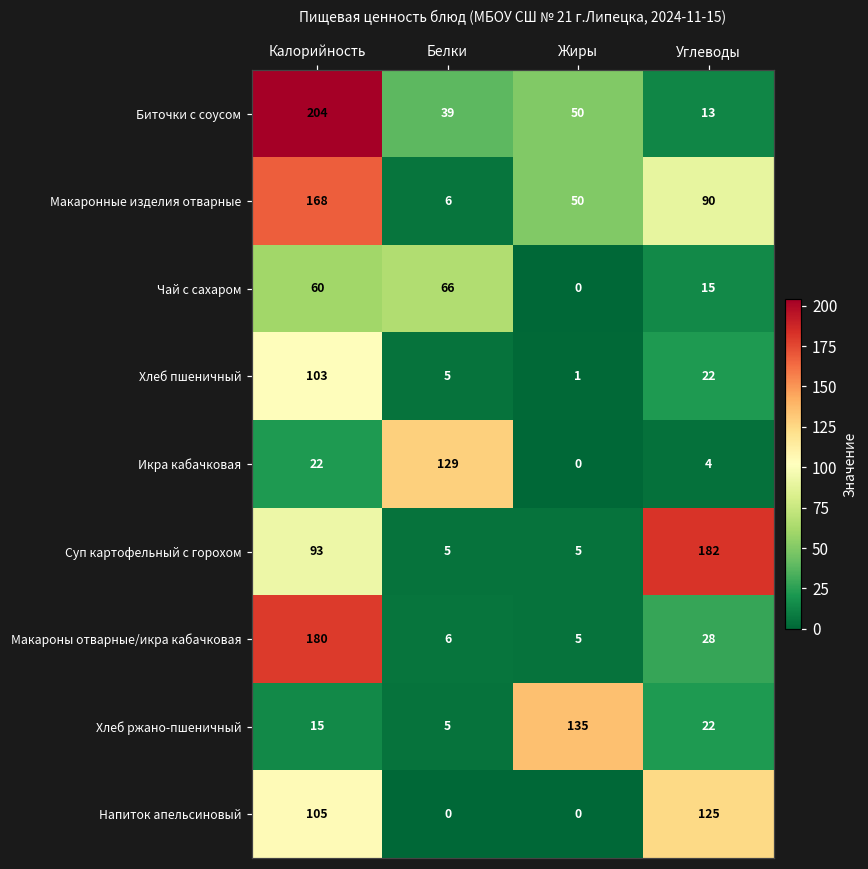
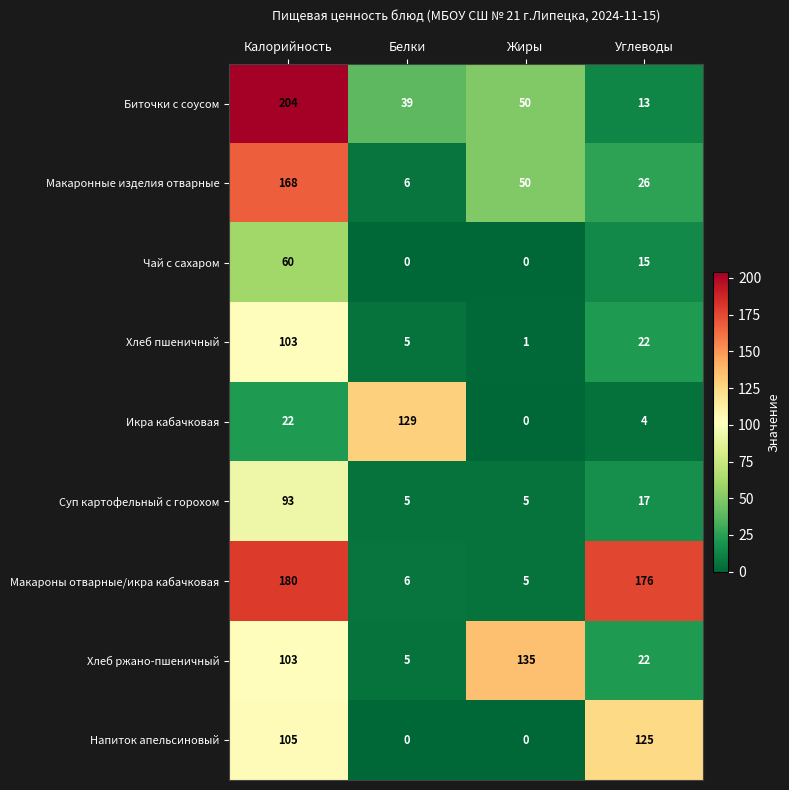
  {
    "Биточки с соусом": {
      "Калорийность": 204,
      "Белки": 39,
      "Жиры": 50,
      "Углеводы": 13
    },
    "Макаронные изделия отварные": {
      "Калорийность": 168,
      "Белки": 6,
      "Жиры": 50,
-     "Углеводы": 90
+     "Углеводы": 26
    },
    "Чай с сахаром": {
      "Калорийность": 60,
-     "Белки": 66,
+     "Белки": 0,
      "Жиры": 0,
      "Углеводы": 15
    },
    "Хлеб пшеничный": {
      "Калорийность": 103,
      "Белки": 5,
      "Жиры": 1,
      "Углеводы": 22
    },
    "Икра кабачковая": {
      "Калорийность": 22,
      "Белки": 129,
      "Жиры": 0,
      "Углеводы": 4
    },
    "Суп картофельный с горохом": {
      "Калорийность": 93,
      "Белки": 5,
      "Жиры": 5,
-     "Углеводы": 182
+     "Углеводы": 17
    },
    "Макароны отварные/икра кабачковая": {
      "Калорийность": 180,
      "Белки": 6,
      "Жиры": 5,
-     "Углеводы": 28
+     "Углеводы": 176
    },
    "Хлеб ржано-пшеничный": {
-     "Калорийность": 15,
+     "Калорийность": 103,
      "Белки": 5,
      "Жиры": 135,
      "Углеводы": 22
    },
    "Напиток апельсиновый": {
      "Калорийность": 105,
      "Белки": 0,
      "Жиры": 0,
      "Углеводы": 125
    }
  }
